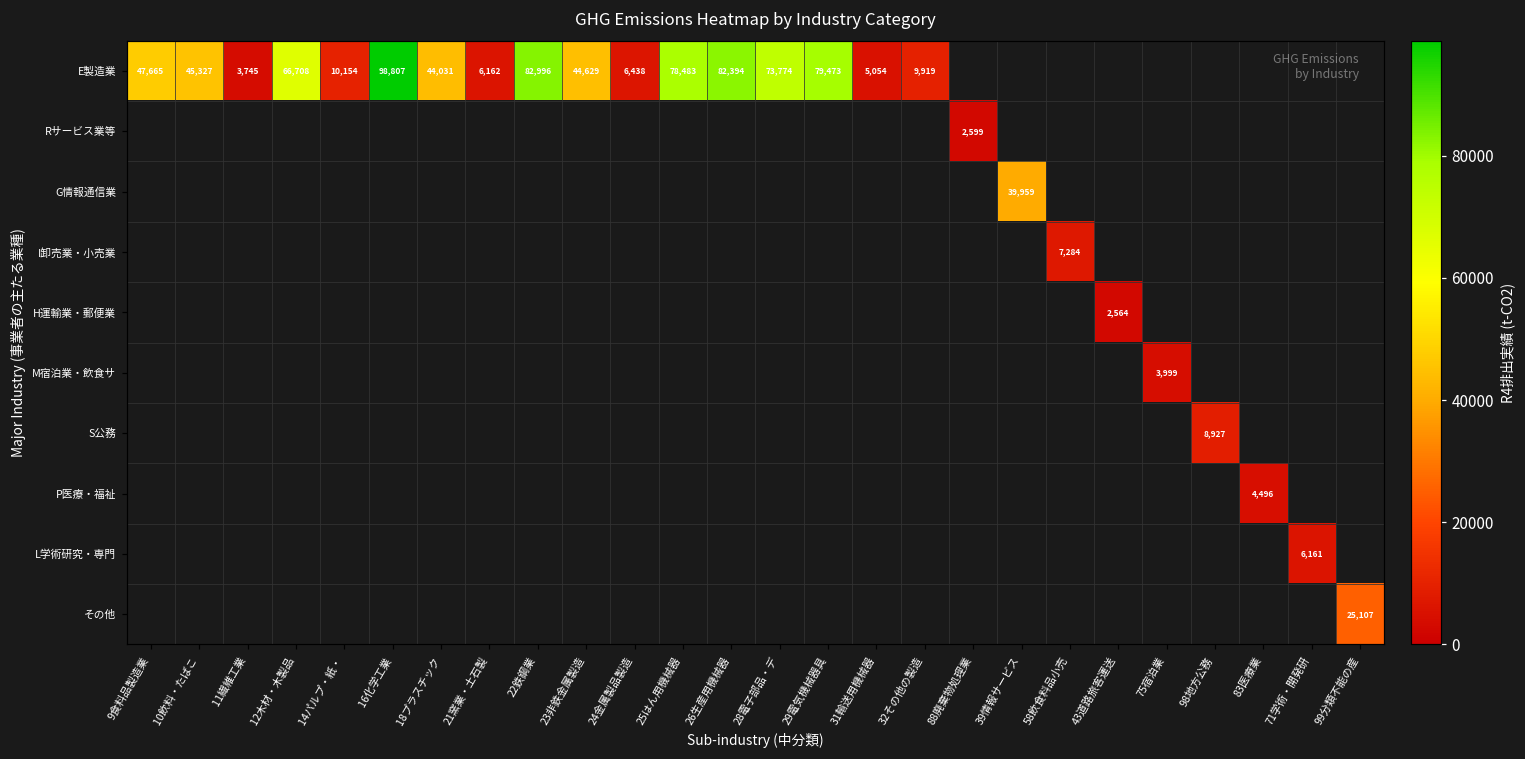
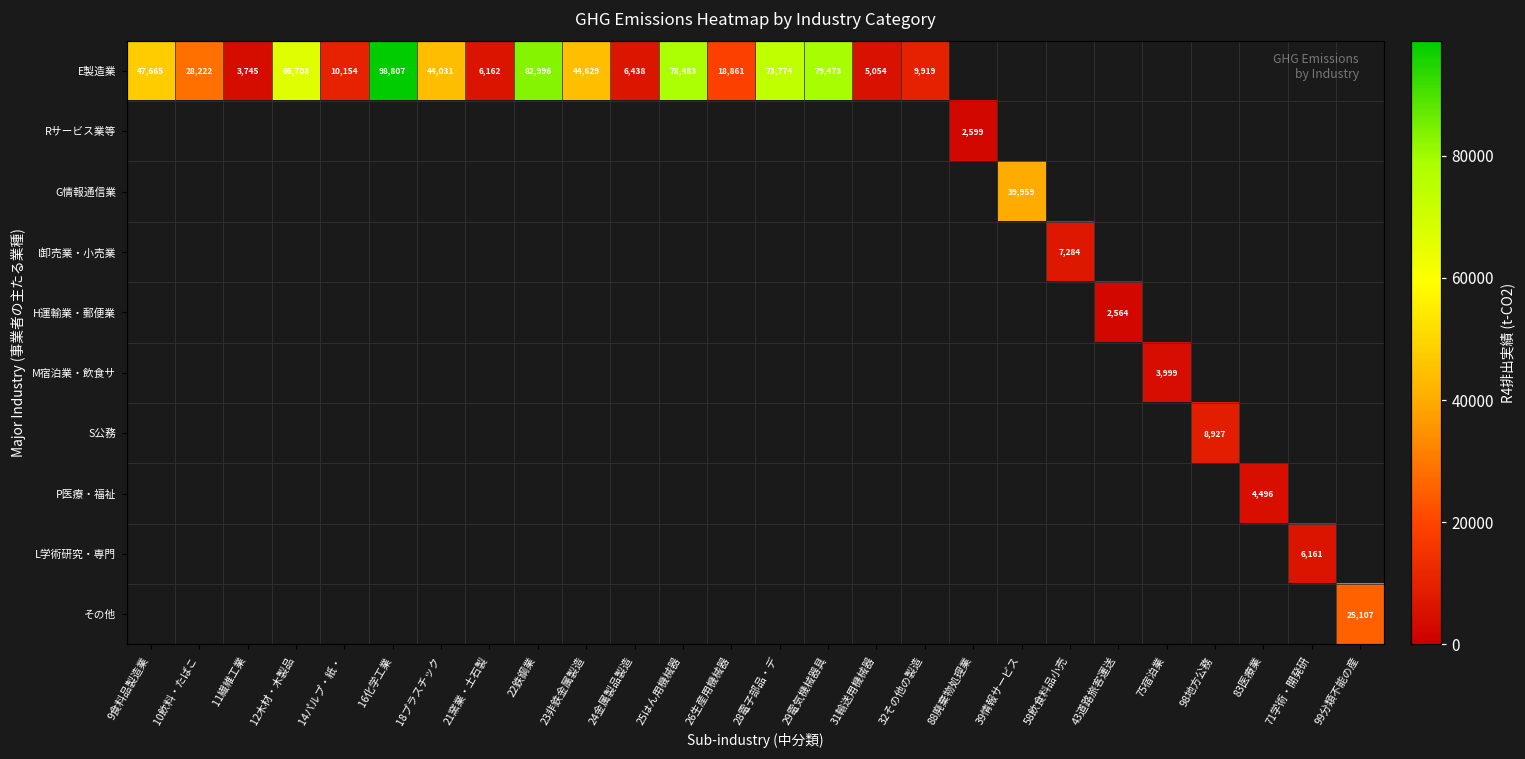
  {
    "E製造業": {
      "9食料品製造業": "47,665",
-     "10飲料・たばこ": "45,327",
+     "10飲料・たばこ": "28,222",
      "11繊維工業": "3,745",
      "12木材・木製品": "66,708",
      "14パルプ・紙・": "10,154",
      "16化学工業": "98,807",
      "18プラスチック": "44,031",
      "21窯業・土石製": "6,162",
      "22鉄鋼業": "82,996",
      "23非鉄金属製造": "44,629",
      "24金属製品製造": "6,438",
      "25はん用機械器": "78,483",
-     "26生産用機械器": "82,394",
+     "26生産用機械器": "18,861",
      "28電子部品・デ": "73,774",
      "29電気機械器具": "79,473",
      "31輸送用機械器": "5,054",
      "32その他の製造": "9,919"
    },
    "Rサービス業等": {
      "88廃棄物処理業": "2,599"
    },
    "G情報通信業": {
      "39情報サービス": "39,959"
    },
    "I卸売業・小売業": {
      "58飲食料品小売": "7,284"
    },
    "H運輸業・郵便業": {
      "43道路旅客運送": "2,564"
    },
    "M宿泊業・飲食サ": {
      "75宿泊業": "3,999"
    },
    "S公務": {
      "98地方公務": "8,927"
    },
    "P医療・福祉": {
      "83医療業": "4,496"
    },
    "L学術研究・専門": {
      "71学術・開発研": "6,161"
    },
    "その他": {
      "99分類不能の産": "25,107"
    }
  }
